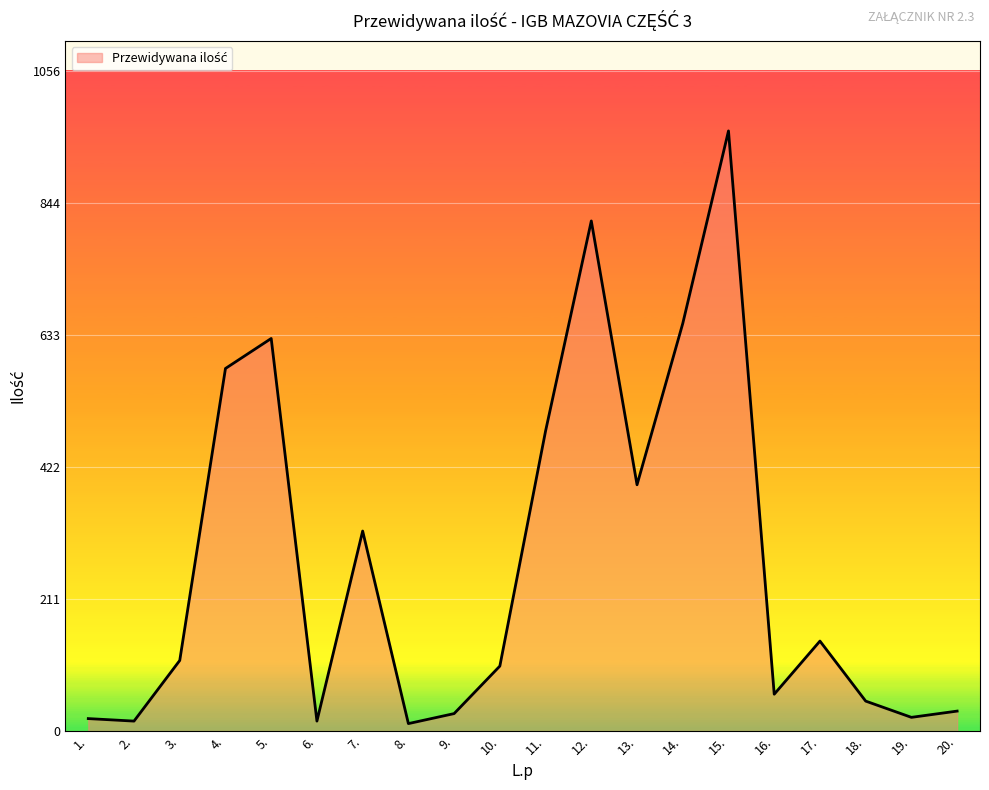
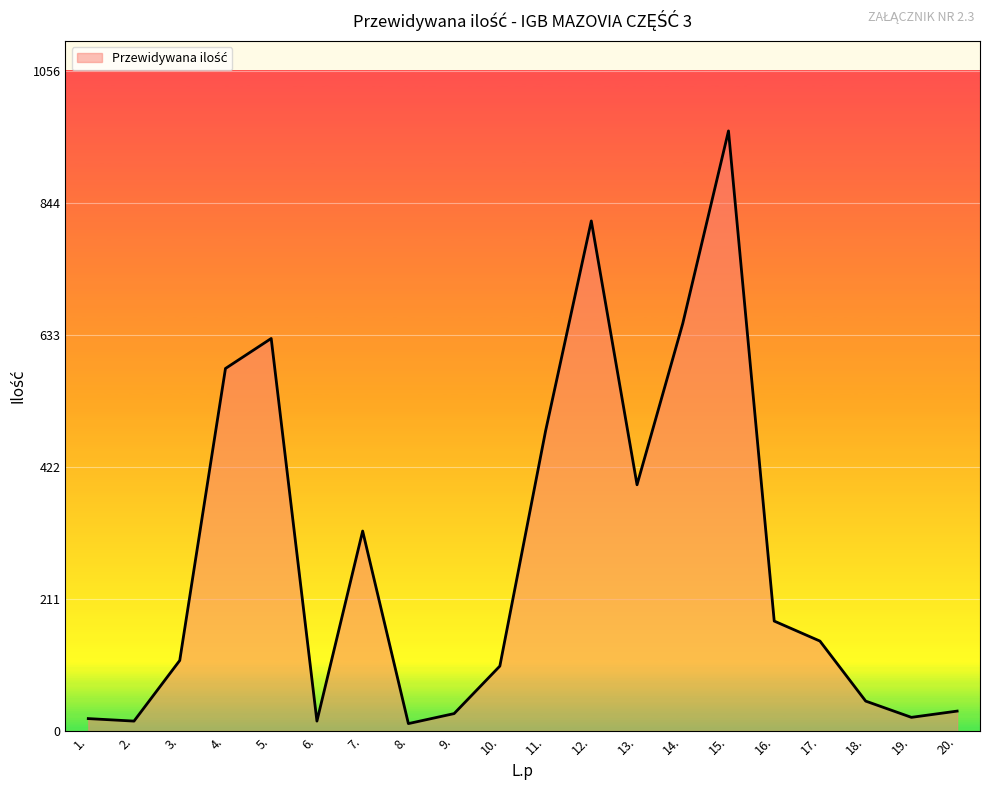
  {
    "1.": 20,
    "2.": 20,
    "3.": 110,
    "4.": 580,
    "5.": 630,
    "6.": 20,
    "7.": 320,
    "8.": 10,
    "9.": 30,
    "10.": 100,
    "11.": 480,
    "12.": 820,
    "13.": 390,
    "14.": 650,
    "15.": 960,
-   "16.": 60,
+   "16.": 180,
    "17.": 140,
    "18.": 50,
    "19.": 20,
    "20.": 30
  }
